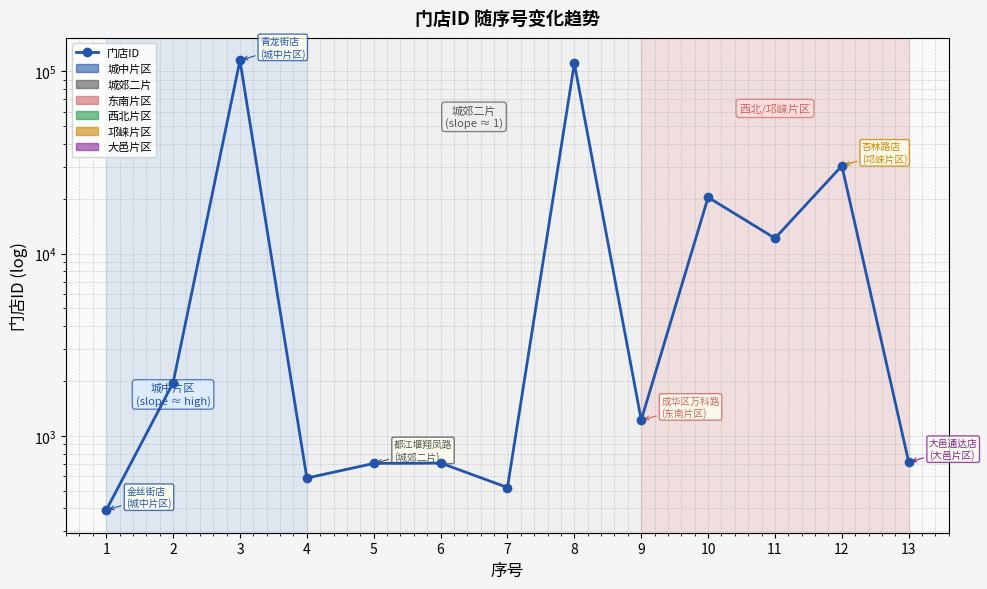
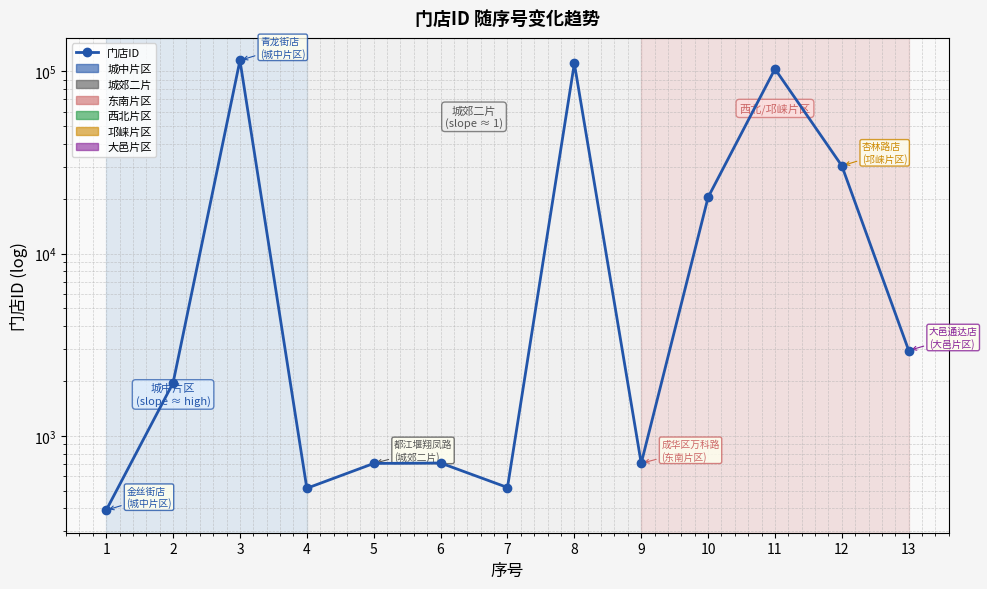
  {
    "1": 390,
    "3": 110000,
-   "4": 590,
+   "4": 520,
    "5": 710,
    "7": 520,
    "8": 110000,
-   "9": 1200,
+   "9": 710,
    "10": 20000,
-   "11": 12000,
+   "11": 100000,
    "12": 30000,
-   "13": 720
+   "13": 2900
  }
